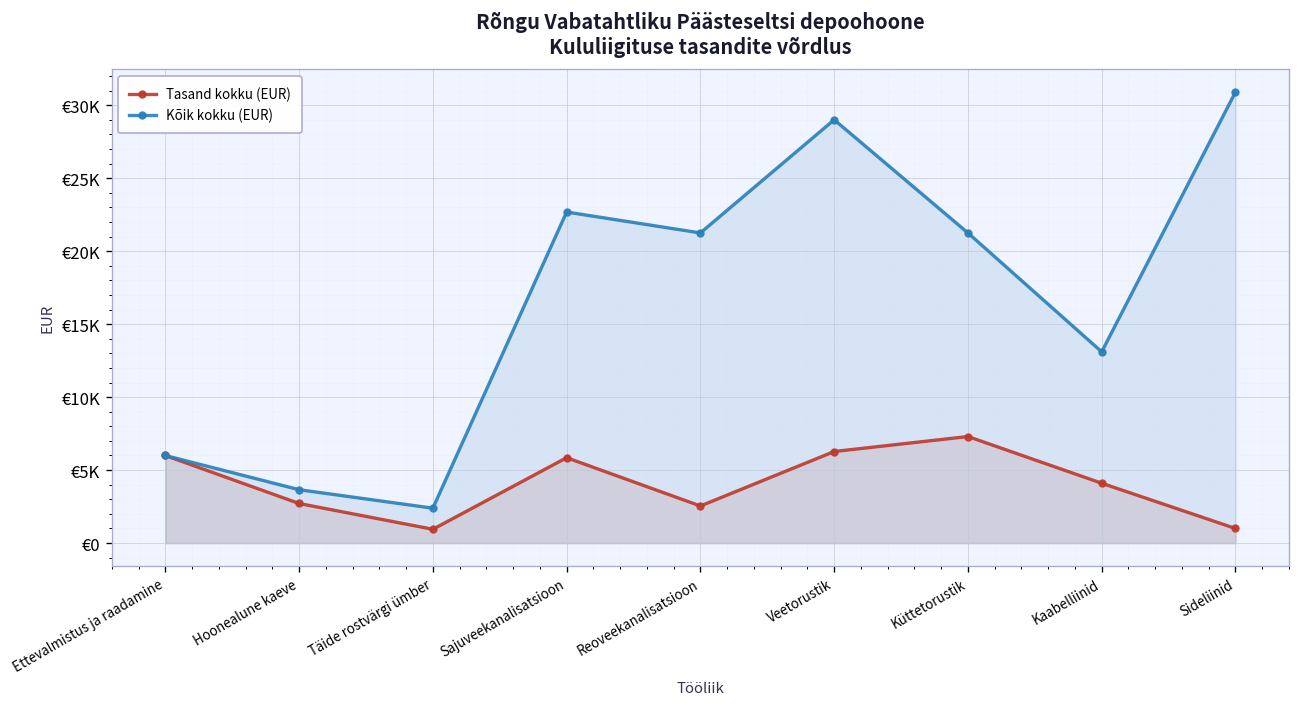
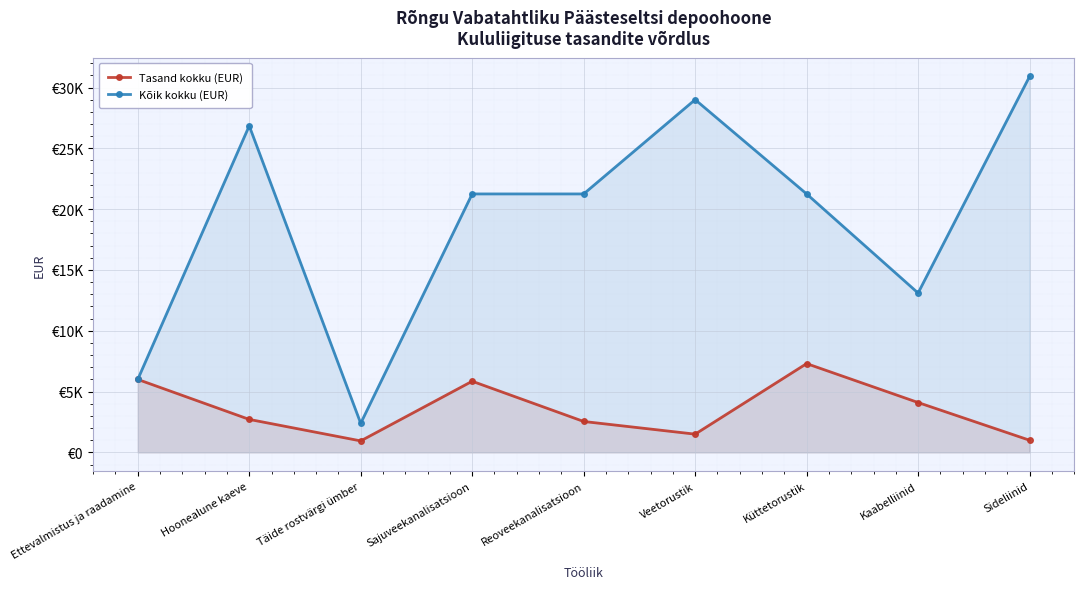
  {
    "Tasand kokku (EUR)": {
      "Hoonealune kaeve": "€2700",
      "Täide rostvärgi ümber": "€900",
      "Sajuveekanalisatsioon": "€5900",
      "Reoveekanalisatsioon": "€2500",
-     "Veetorustik": "€6300",
+     "Veetorustik": "€1500",
      "Küttetorustik": "€7300",
      "Kaabelliinid": "€4100",
      "Sideliinid": "€1000"
    },
    "Kõik kokku (EUR)": {
-     "Hoonealune kaeve": "€3700",
+     "Hoonealune kaeve": "€26800",
      "Täide rostvärgi ümber": "€2400",
-     "Sajuveekanalisatsioon": "€22700",
+     "Sajuveekanalisatsioon": "€21300",
      "Reoveekanalisatsioon": "€21300",
      "Veetorustik": "€29000",
      "Küttetorustik": "€21300",
      "Kaabelliinid": "€13100",
      "Sideliinid": "€30900"
    }
  }
